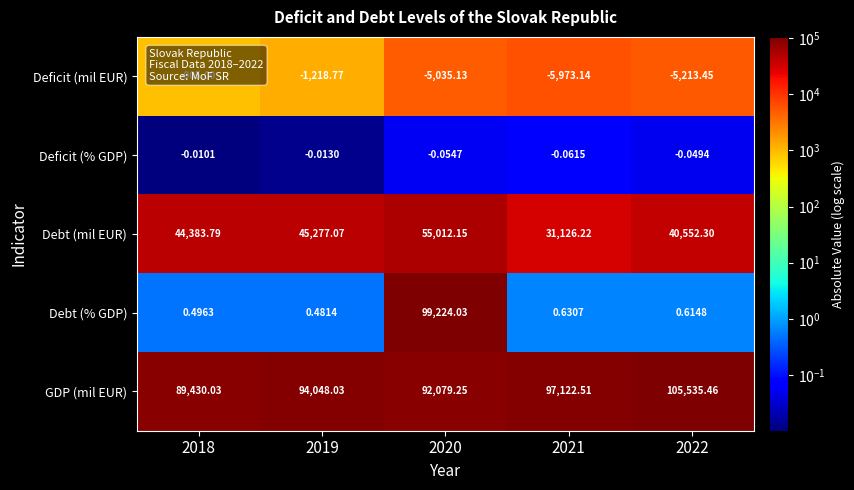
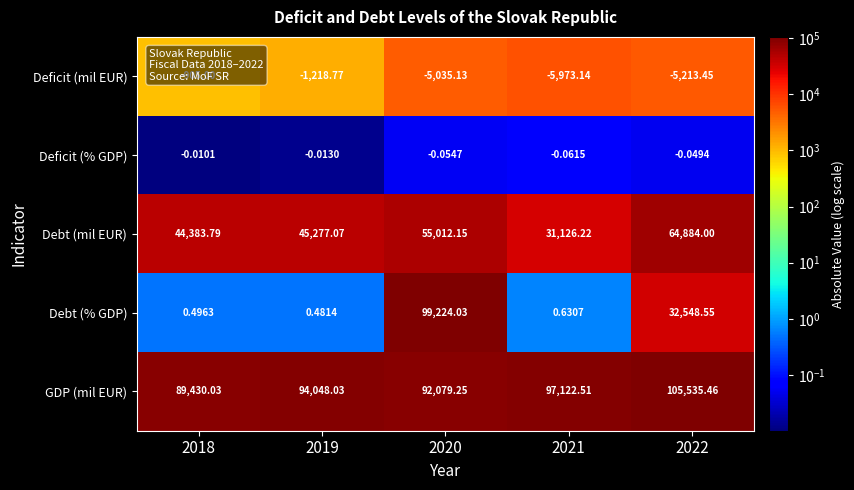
  {
    "Deficit (mil EUR)": {
      "2019": "-1,218.77",
      "2020": "-5,035.13",
      "2021": "-5,973.14",
      "2022": "-5,213.45"
    },
    "Deficit (% GDP)": {
      "2018": "-0.0101",
      "2019": "-0.0130",
      "2020": "-0.0547",
      "2021": "-0.0615",
      "2022": "-0.0494"
    },
    "Debt (mil EUR)": {
      "2018": "44,383.79",
      "2019": "45,277.07",
      "2020": "55,012.15",
      "2021": "31,126.22",
-     "2022": "40,552.30"
+     "2022": "64,884.00"
    },
    "Debt (% GDP)": {
      "2018": "0.4963",
      "2019": "0.4814",
      "2020": "99,224.03",
      "2021": "0.6307",
-     "2022": "0.6148"
+     "2022": "32,548.55"
    },
    "GDP (mil EUR)": {
      "2018": "89,430.03",
      "2019": "94,048.03",
      "2020": "92,079.25",
      "2021": "97,122.51",
      "2022": "105,535.46"
    }
  }
